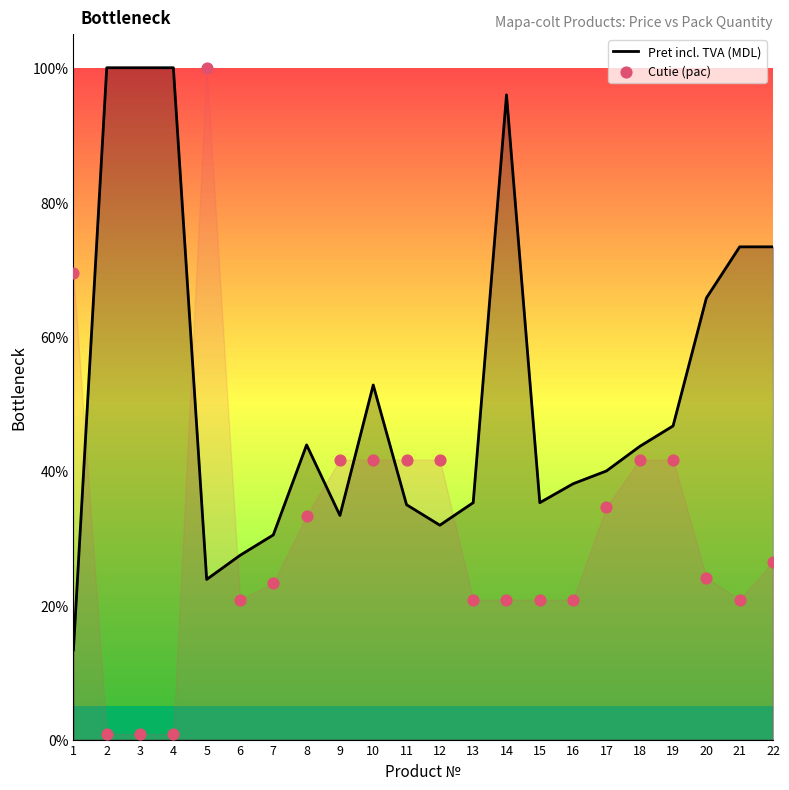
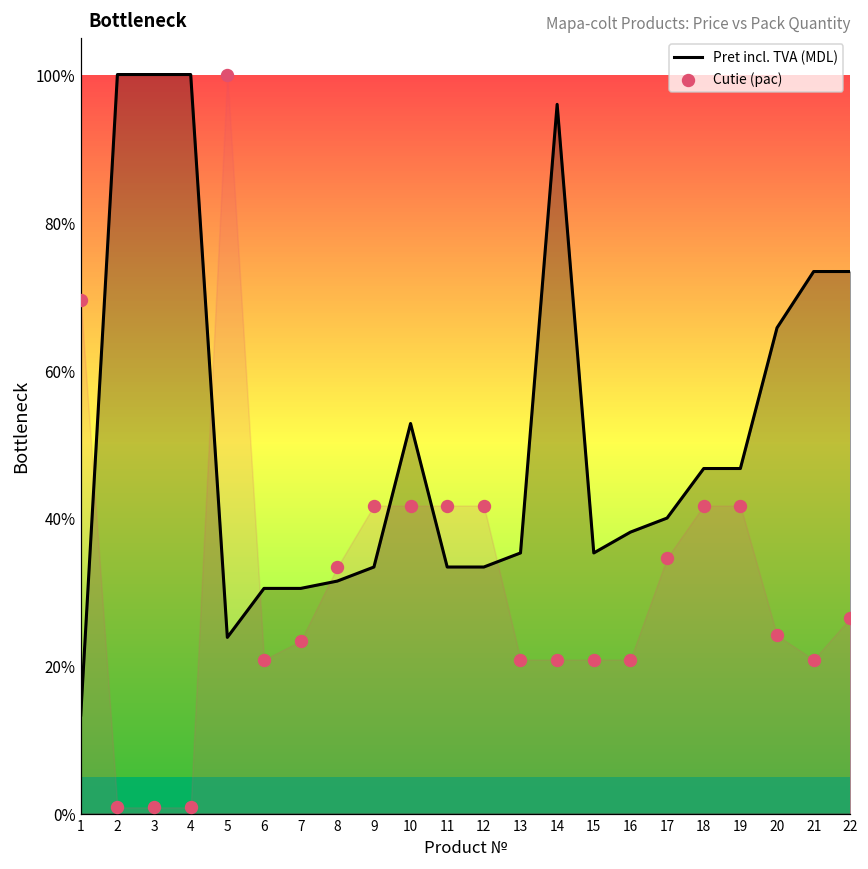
  {
    "Pret incl. TVA (MDL)": {
      "1": "13%",
      "2": "100%",
      "3": "100%",
      "4": "100%",
      "5": "24%",
-     "6": "27%",
+     "6": "30%",
      "7": "30%",
-     "8": "44%",
+     "8": "31%",
      "9": "33%",
      "10": "53%",
-     "11": "35%",
-     "12": "32%",
+     "11": "33%",
+     "12": "33%",
      "13": "35%",
      "14": "96%",
      "15": "35%",
      "16": "38%",
      "17": "40%",
-     "18": "44%",
+     "18": "47%",
      "19": "47%",
      "20": "66%",
      "21": "73%",
      "22": "73%"
    },
    "Cutie (pac)": {
      "1": "69%",
      "2": "1%",
      "3": "1%",
      "4": "1%",
      "5": "100%",
      "6": "21%",
      "7": "23%",
      "8": "33%",
      "9": "42%",
      "10": "42%",
      "11": "42%",
      "12": "42%",
      "13": "21%",
      "14": "21%",
      "15": "21%",
      "16": "21%",
      "17": "35%",
      "18": "42%",
      "19": "42%",
      "20": "24%",
      "21": "21%",
      "22": "26%"
    }
  }
